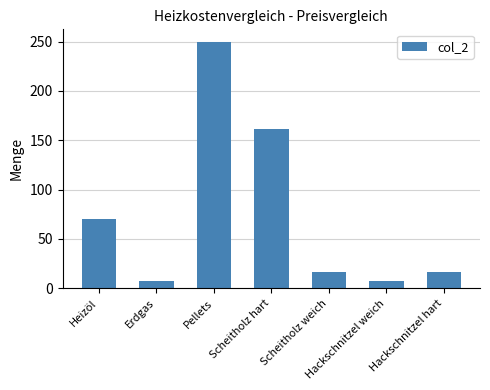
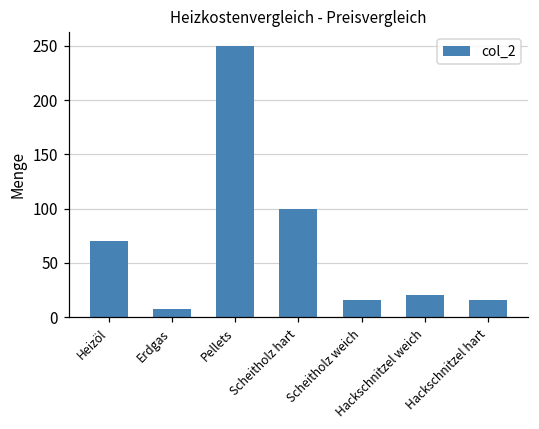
  {
    "Heizöl": 70,
    "Erdgas": 10,
    "Pellets": 250,
-   "Scheitholz hart": 160,
+   "Scheitholz hart": 100,
    "Scheitholz weich": 20,
-   "Hackschnitzel weich": 10,
+   "Hackschnitzel weich": 20,
    "Hackschnitzel hart": 20
  }
